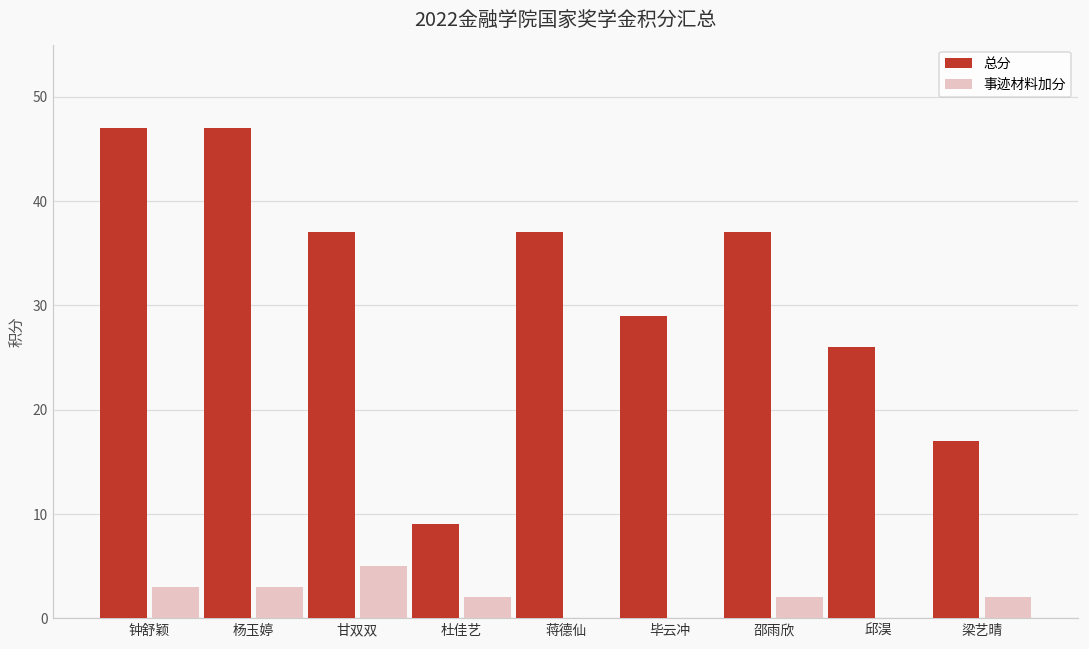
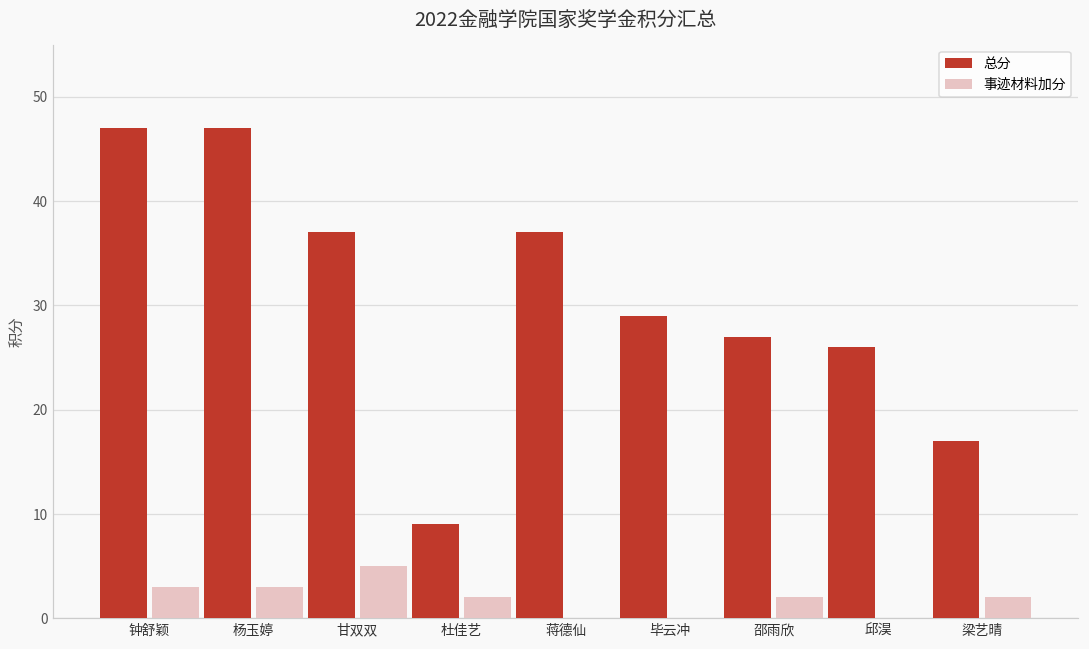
  {
    "总分": {
      "钟舒颖": 47,
      "杨玉婷": 47,
      "甘双双": 37,
      "杜佳艺": 9,
      "蒋德仙": 37,
      "毕云冲": 29,
-     "邵雨欣": 37,
+     "邵雨欣": 27,
      "邱淏": 26,
      "梁艺晴": 17
    },
    "事迹材料加分": {
      "钟舒颖": 3,
      "杨玉婷": 3,
      "甘双双": 5,
      "杜佳艺": 2,
      "蒋德仙": 0,
      "毕云冲": 0,
      "邵雨欣": 2,
      "邱淏": 0,
      "梁艺晴": 2
    }
  }
